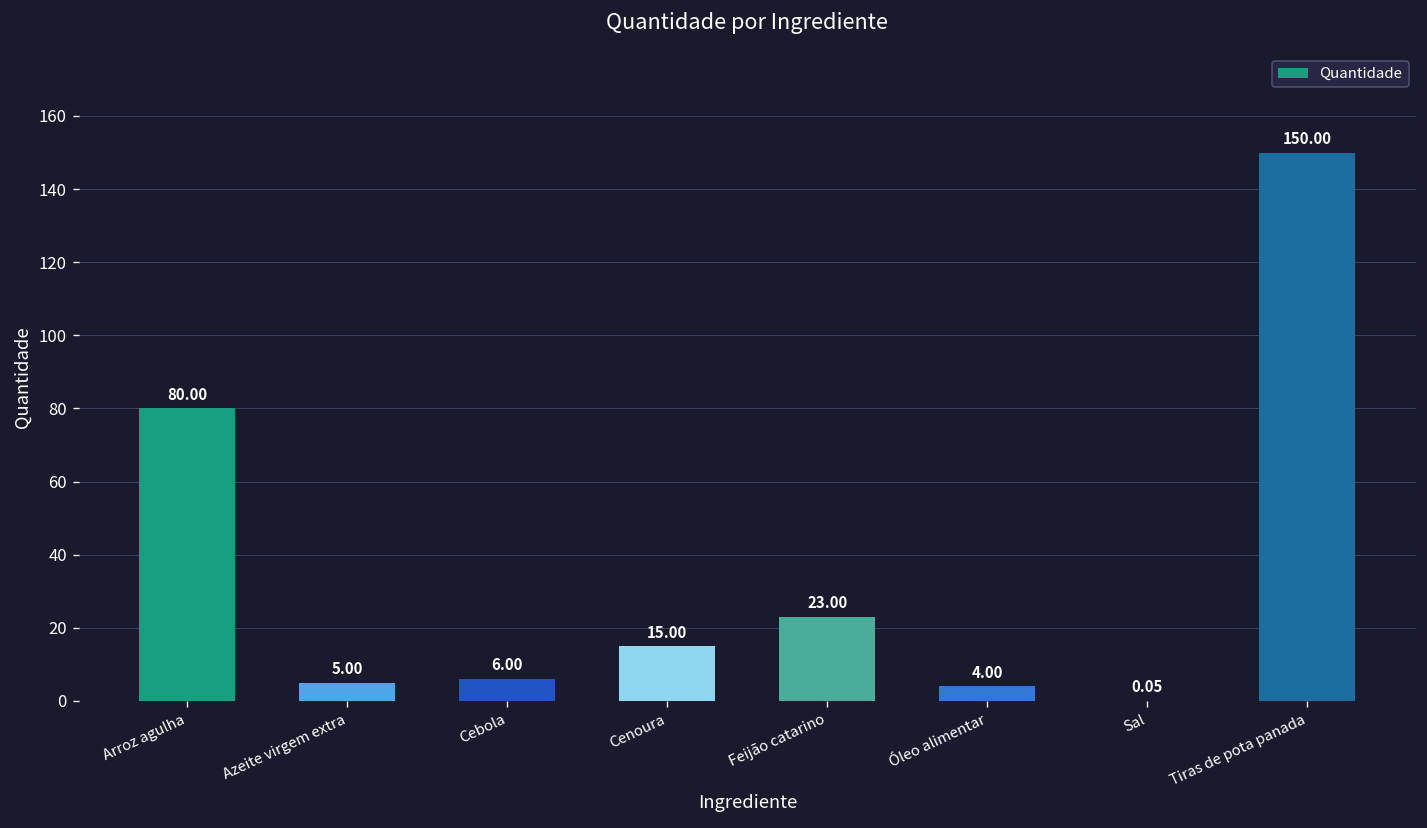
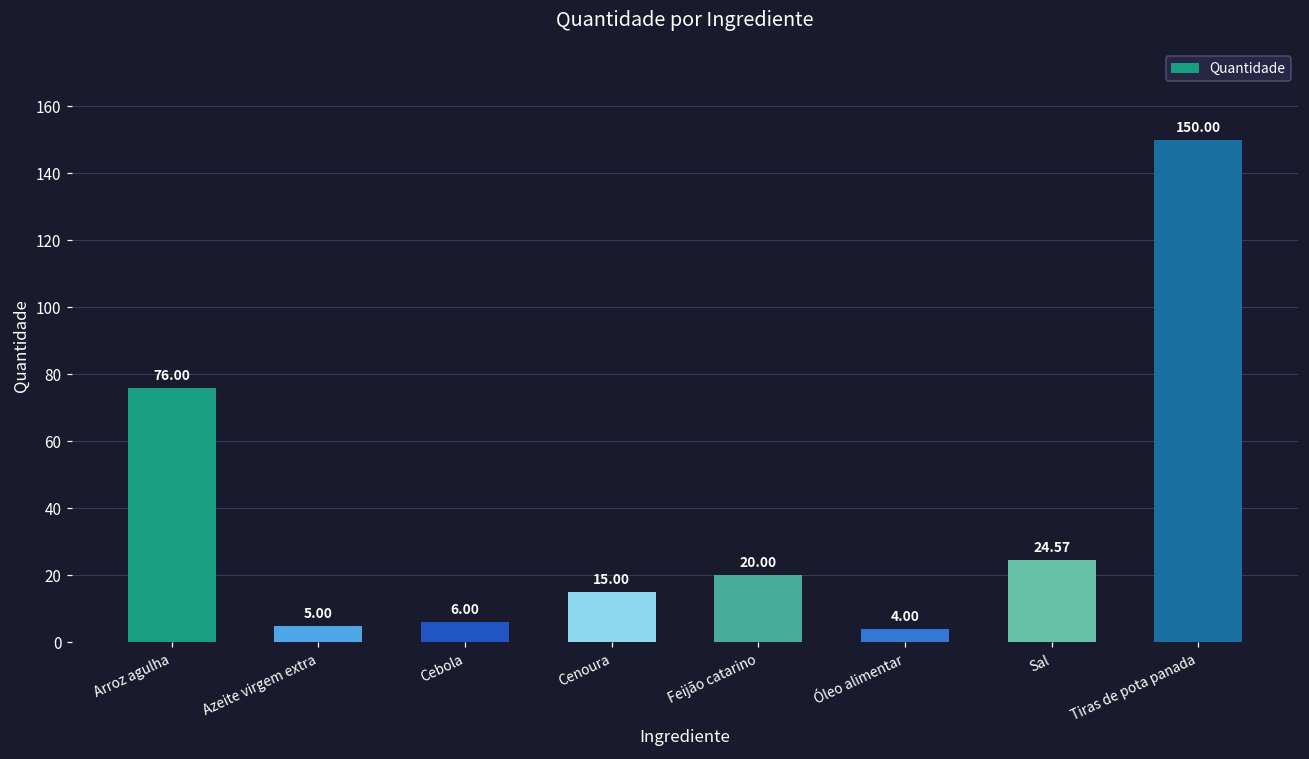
  {
-   "Arroz agulha": 80.00,
+   "Arroz agulha": 76.00,
    "Azeite virgem extra": 5.00,
    "Cebola": 6.00,
    "Cenoura": 15.00,
-   "Feijão catarino": 23.00,
+   "Feijão catarino": 20.00,
    "Óleo alimentar": 4.00,
-   "Sal": 0.05,
+   "Sal": 24.57,
    "Tiras de pota panada": 150.00
  }
